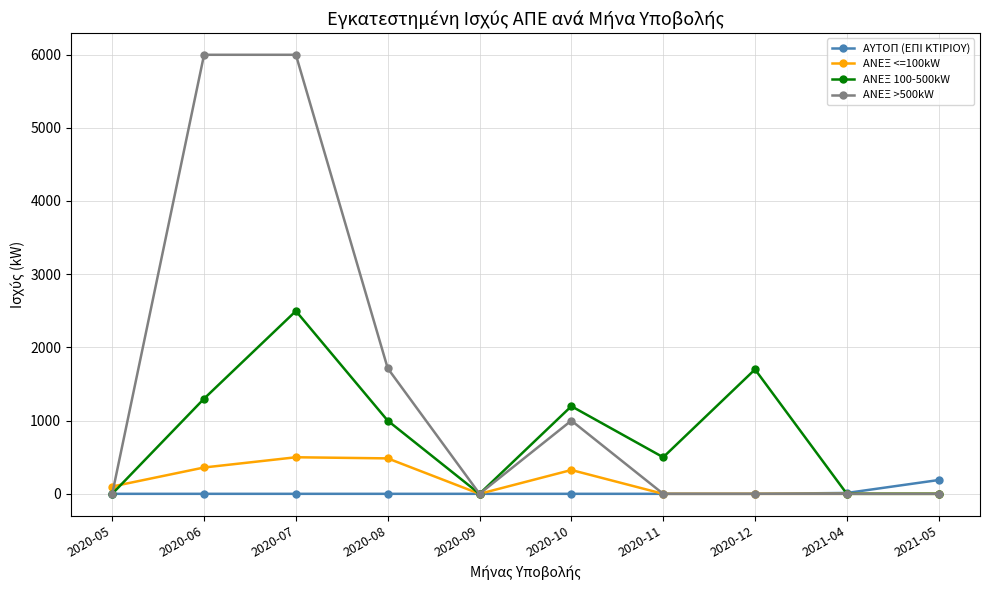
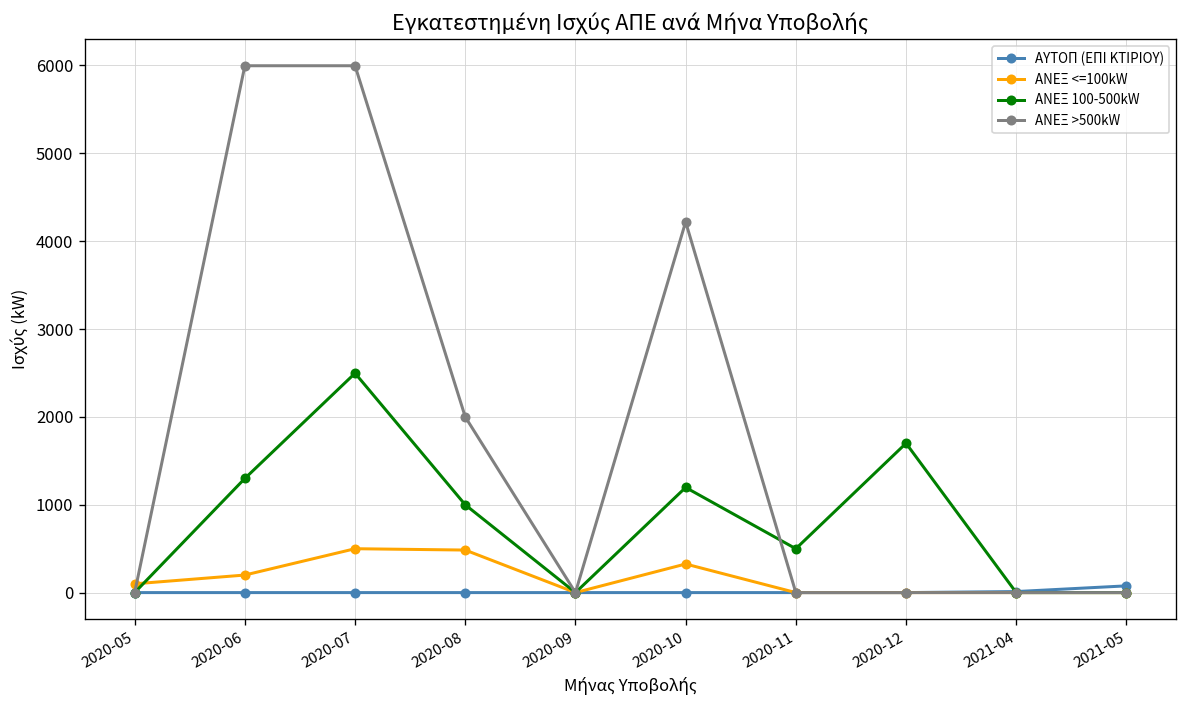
  {
    "ΑΥΤΟΠ (ΕΠΙ ΚΤΙΡΙΟΥ)": {
      "2020-06": 0,
      "2020-07": 0,
      "2020-08": 0,
      "2020-10": 0,
-     "2021-05": 200
+     "2021-05": 100
    },
    "ΑΝΕΞ <=100kW": {
      "2020-05": 100,
-     "2020-06": 400,
+     "2020-06": 200,
      "2020-07": 500,
      "2020-08": 500,
      "2020-10": 300
    },
    "ΑΝΕΞ 100-500kW": {
      "2020-06": 1300,
      "2020-07": 2500,
      "2020-08": 1000,
      "2020-10": 1200,
      "2020-11": 500,
      "2020-12": 1700
    },
    "ΑΝΕΞ >500kW": {
      "2020-06": 6000,
      "2020-07": 6000,
-     "2020-08": 1700,
-     "2020-10": 1000
+     "2020-08": 2000,
+     "2020-10": 4200
    }
  }
